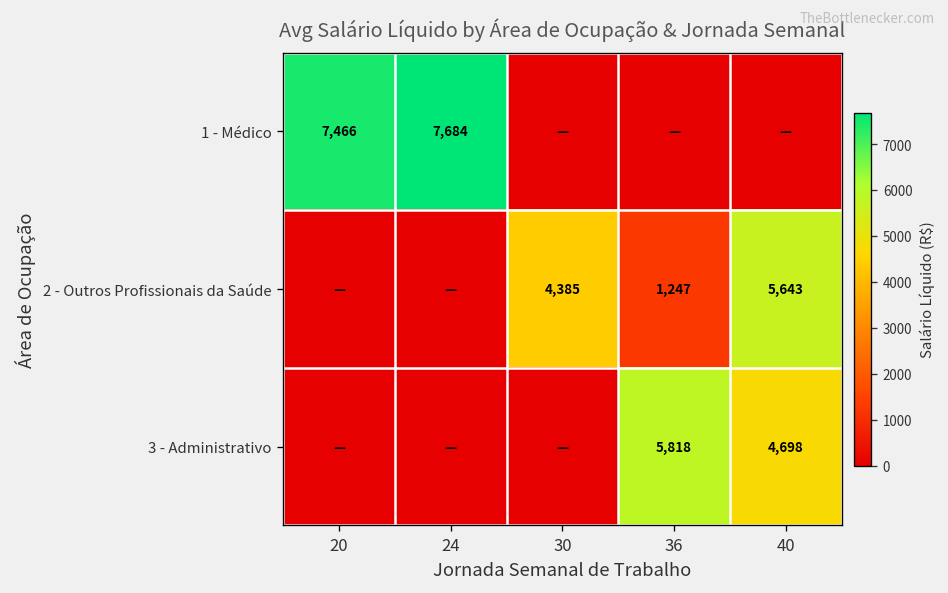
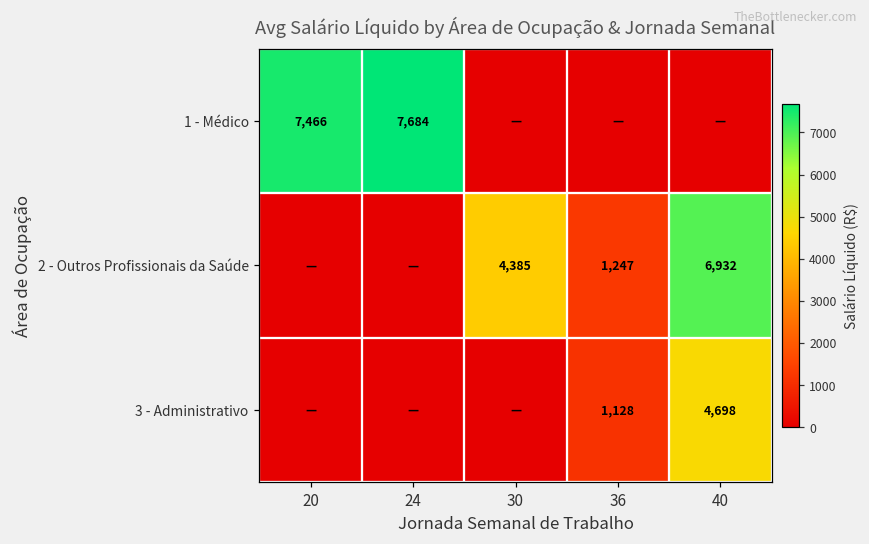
  {
    "1 - Médico": {
      "20": "7,466",
      "24": "7,684"
    },
    "2 - Outros Profissionais da Saúde": {
      "30": "4,385",
      "36": "1,247",
-     "40": "5,643"
+     "40": "6,932"
    },
    "3 - Administrativo": {
-     "36": "5,818",
+     "36": "1,128",
      "40": "4,698"
    }
  }
